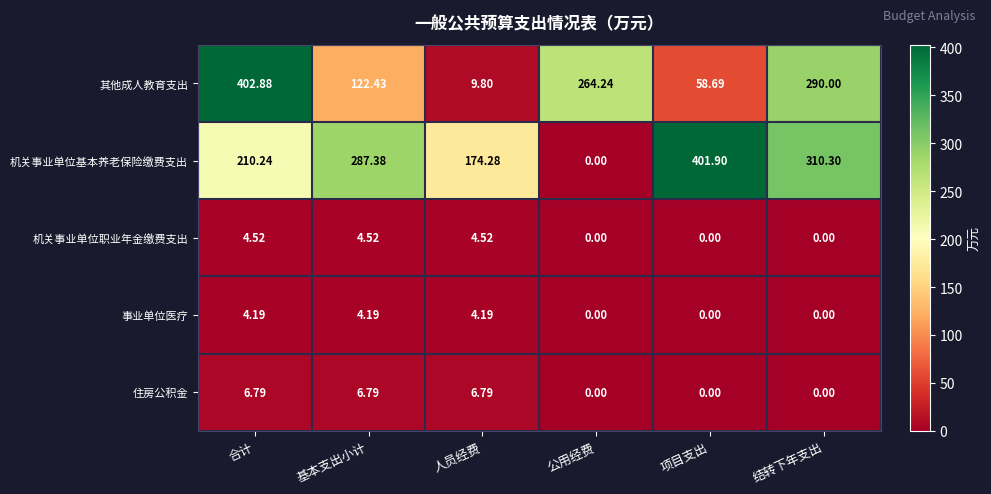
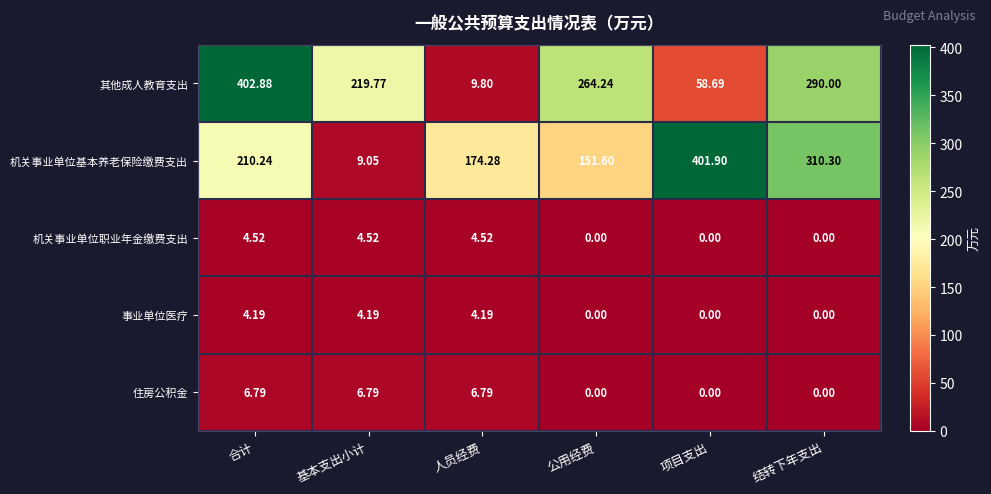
  {
    "其他成人教育支出": {
      "合计": 402.88,
-     "基本支出小计": 122.43,
+     "基本支出小计": 219.77,
      "人员经费": 9.80,
      "公用经费": 264.24,
      "项目支出": 58.69,
      "结转下年支出": 290.00
    },
    "机关事业单位基本养老保险缴费支出": {
      "合计": 210.24,
-     "基本支出小计": 287.38,
+     "基本支出小计": 9.05,
      "人员经费": 174.28,
-     "公用经费": 0.00,
+     "公用经费": 151.60,
      "项目支出": 401.90,
      "结转下年支出": 310.30
    },
    "机关事业单位职业年金缴费支出": {
      "合计": 4.52,
      "基本支出小计": 4.52,
      "人员经费": 4.52,
      "公用经费": 0.00,
      "项目支出": 0.00,
      "结转下年支出": 0.00
    },
    "事业单位医疗": {
      "合计": 4.19,
      "基本支出小计": 4.19,
      "人员经费": 4.19,
      "公用经费": 0.00,
      "项目支出": 0.00,
      "结转下年支出": 0.00
    },
    "住房公积金": {
      "合计": 6.79,
      "基本支出小计": 6.79,
      "人员经费": 6.79,
      "公用经费": 0.00,
      "项目支出": 0.00,
      "结转下年支出": 0.00
    }
  }
